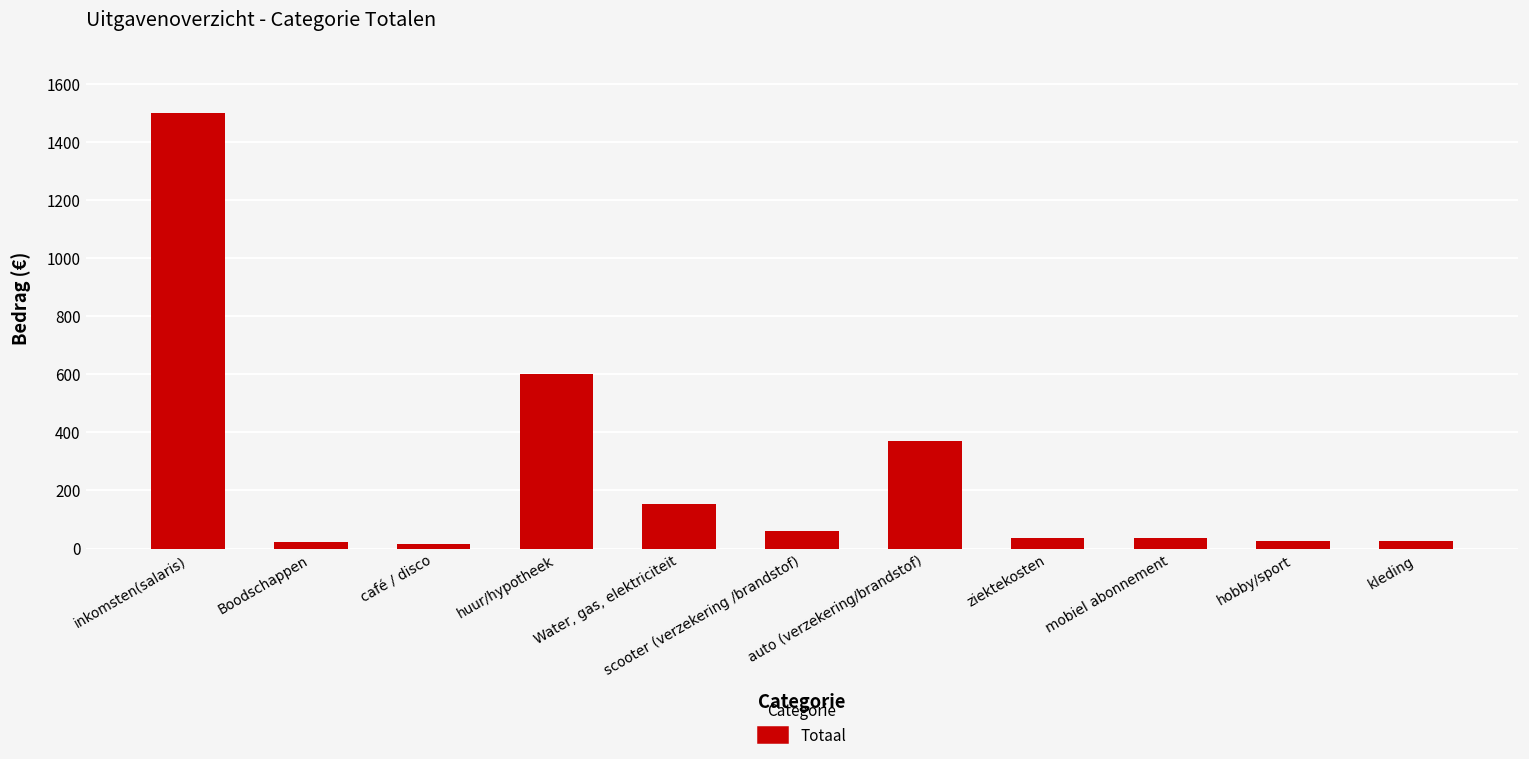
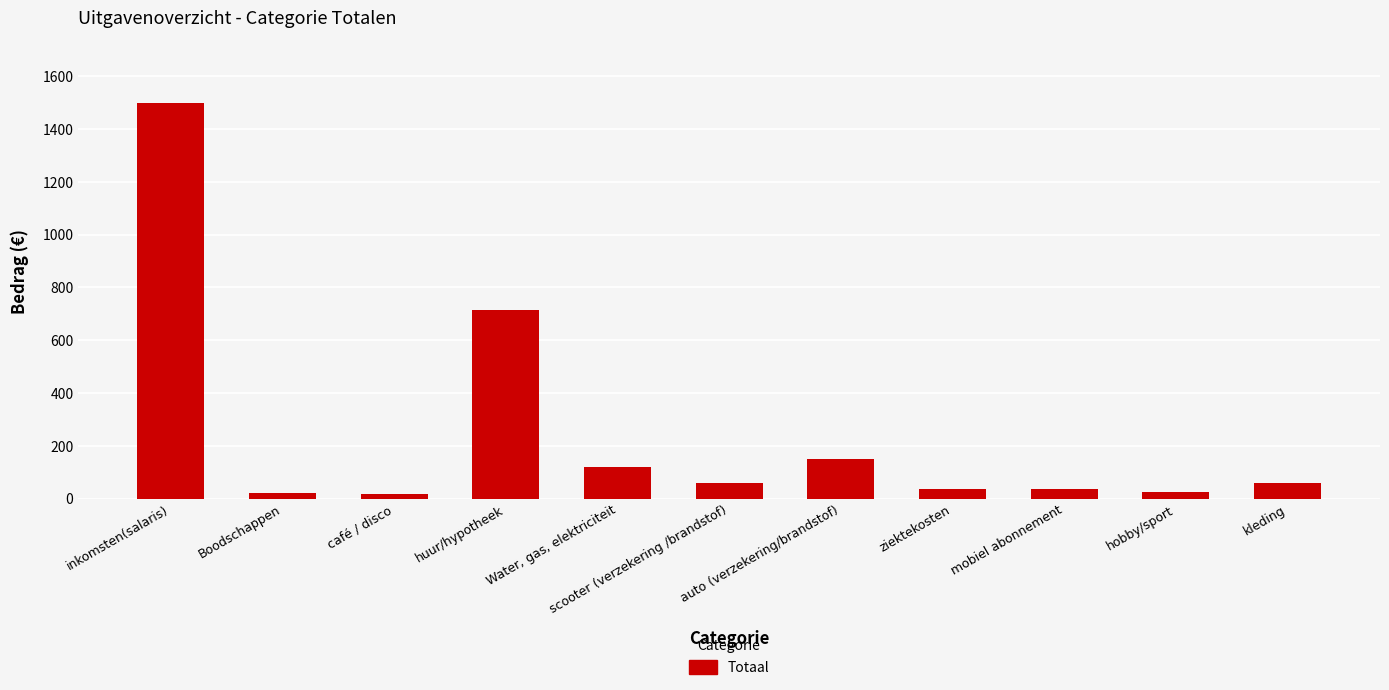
  {
    "inkomsten(salaris)": 1500,
    "Boodschappen": 20,
    "café / disco": 20,
-   "huur/hypotheek": 600,
-   "Water, gas, elektriciteit": 150,
+   "huur/hypotheek": 720,
+   "Water, gas, elektriciteit": 120,
    "scooter (verzekering /brandstof)": 60,
-   "auto (verzekering/brandstof)": 370,
+   "auto (verzekering/brandstof)": 150,
    "ziektekosten": 40,
    "mobiel abonnement": 40,
    "hobby/sport": 30,
-   "kleding": 30
+   "kleding": 60
  }
